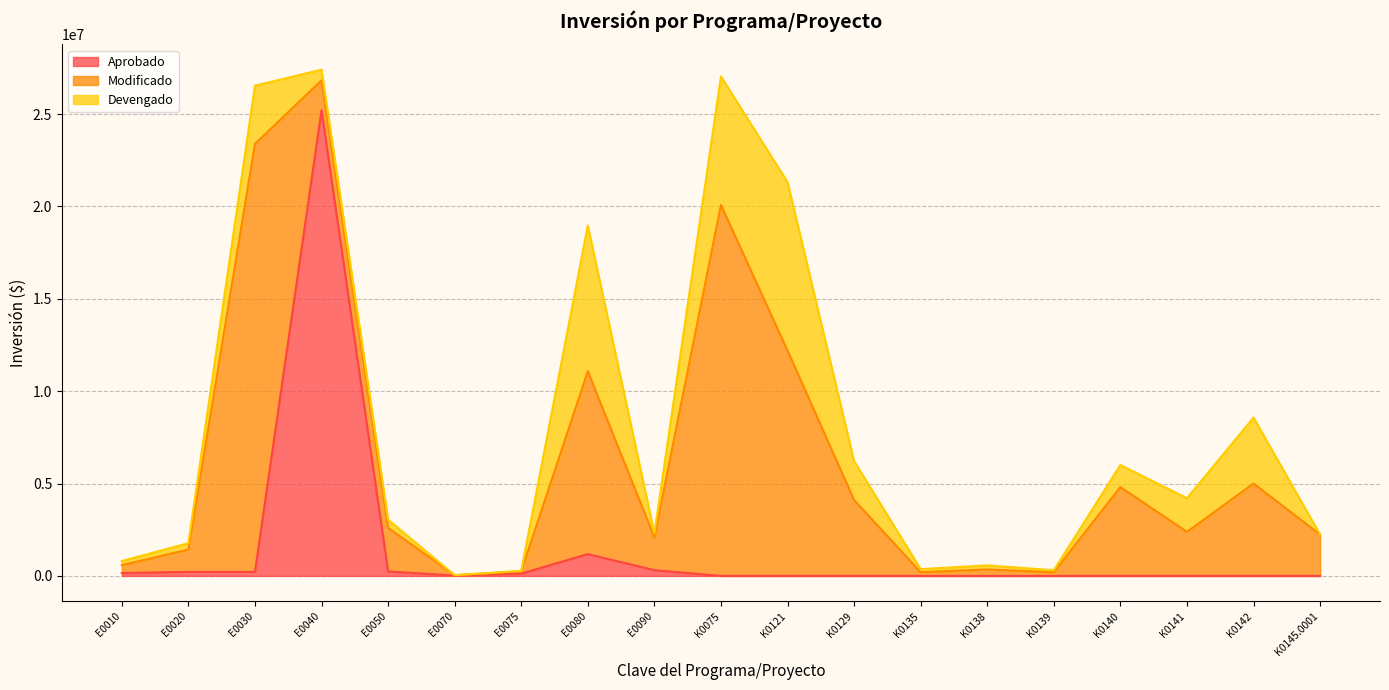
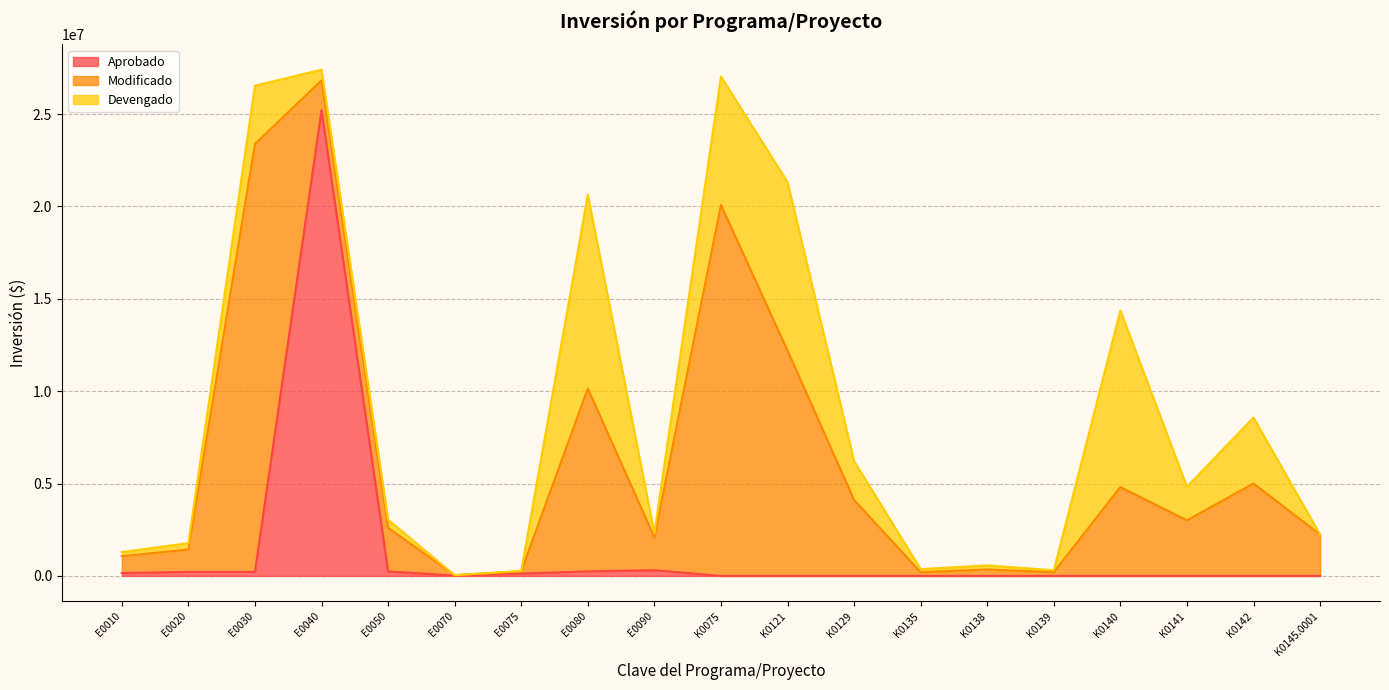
  {
    "Aprobado": {
      "E0010": 200000,
      "E0020": 200000,
      "E0030": 200000,
      "E0040": 25200000,
      "E0050": 200000,
-     "E0080": 1200000,
+     "E0080": 200000,
      "E0090": 300000,
      "K0075": 0,
      "K0121": 0,
      "K0129": 0,
      "K0135": 0,
      "K0138": 0,
      "K0139": 0,
      "K0140": 0,
      "K0141": 0,
      "K0142": 0,
      "K0145.0001": 0
    },
    "Modificado": {
-     "E0010": 400000,
+     "E0010": 900000,
      "E0020": 1200000,
      "E0030": 23200000,
      "E0040": 1600000,
      "E0050": 2400000,
      "E0080": 9900000,
      "E0090": 1800000,
      "K0075": 20100000,
      "K0121": 12200000,
      "K0129": 4100000,
      "K0135": 200000,
      "K0138": 400000,
      "K0140": 4800000,
-     "K0141": 2400000,
+     "K0141": 3000000,
      "K0142": 5000000
    },
    "Devengado": {
      "E0010": 200000,
      "E0020": 300000,
      "E0030": 3200000,
      "E0040": 600000,
      "E0050": 400000,
-     "E0080": 7900000,
+     "E0080": 10500000,
      "E0090": 200000,
      "K0075": 7000000,
      "K0121": 9100000,
      "K0129": 2100000,
      "K0135": 200000,
      "K0138": 200000,
-     "K0140": 1200000,
+     "K0140": 9500000,
      "K0141": 1800000,
      "K0142": 3600000
    }
  }
